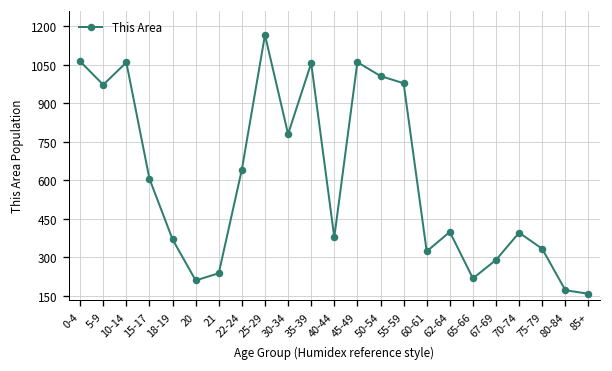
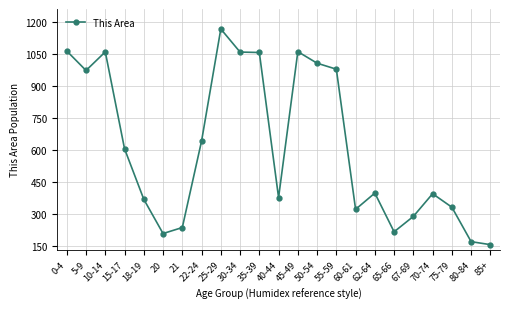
  {
    "0-4": 1060,
    "5-9": 970,
    "10-14": 1060,
    "15-17": 610,
    "18-19": 370,
    "20": 210,
    "21": 240,
    "22-24": 640,
    "25-29": 1170,
-   "30-34": 780,
+   "30-34": 1060,
    "35-39": 1060,
    "40-44": 380,
    "45-49": 1060,
    "50-54": 1010,
    "55-59": 980,
    "60-61": 320,
    "62-64": 400,
    "65-66": 220,
    "67-69": 290,
    "70-74": 400,
    "75-79": 330,
    "80-84": 170,
    "85+": 160
  }
